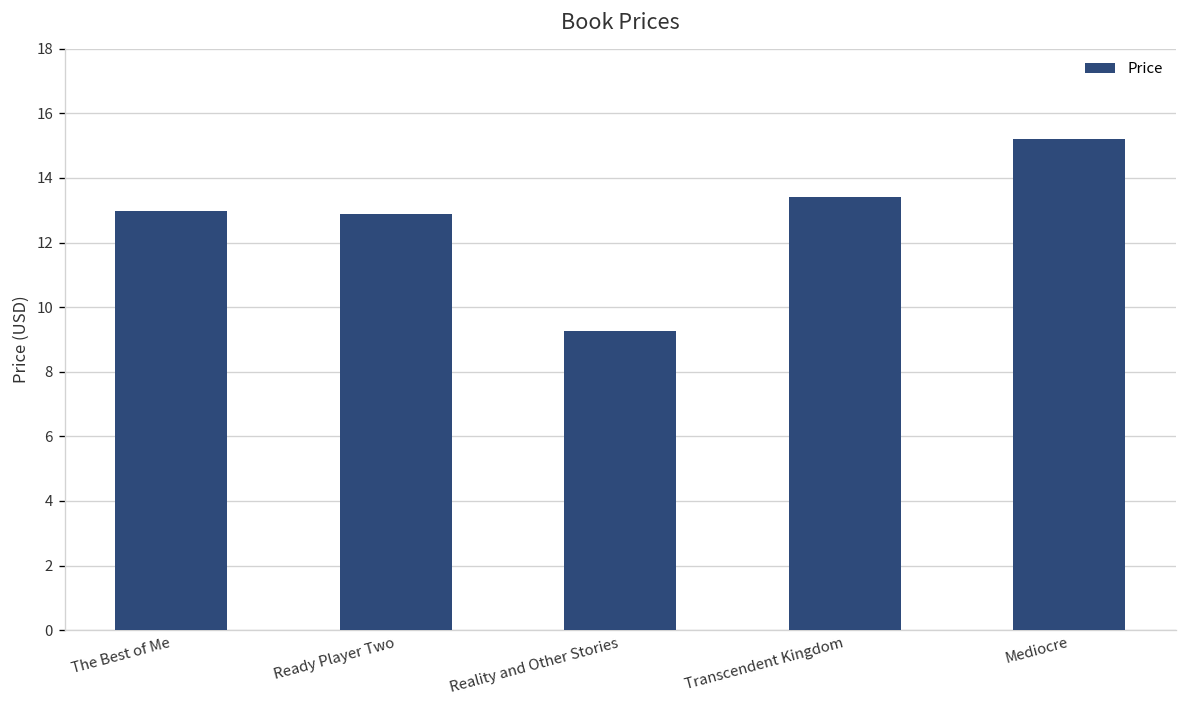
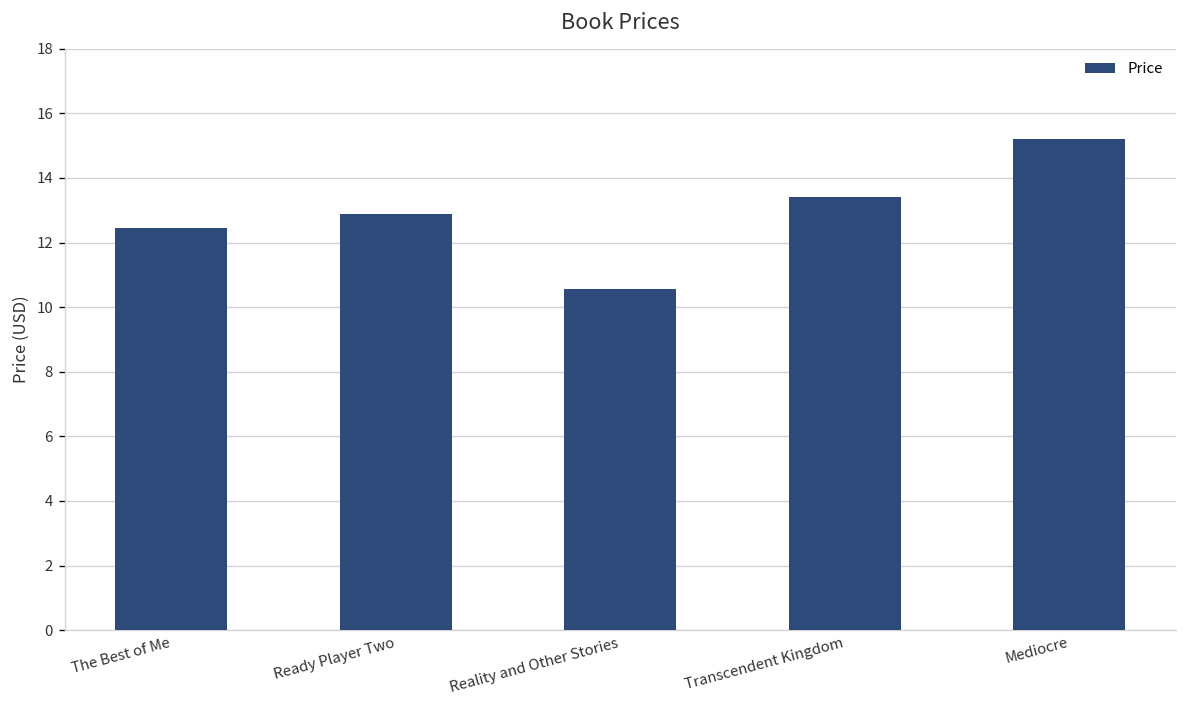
  {
-   "The Best of Me": 13.0,
+   "The Best of Me": 12.5,
    "Ready Player Two": 12.9,
-   "Reality and Other Stories": 9.3,
+   "Reality and Other Stories": 10.6,
    "Transcendent Kingdom": 13.4,
    "Mediocre": 15.2
  }
